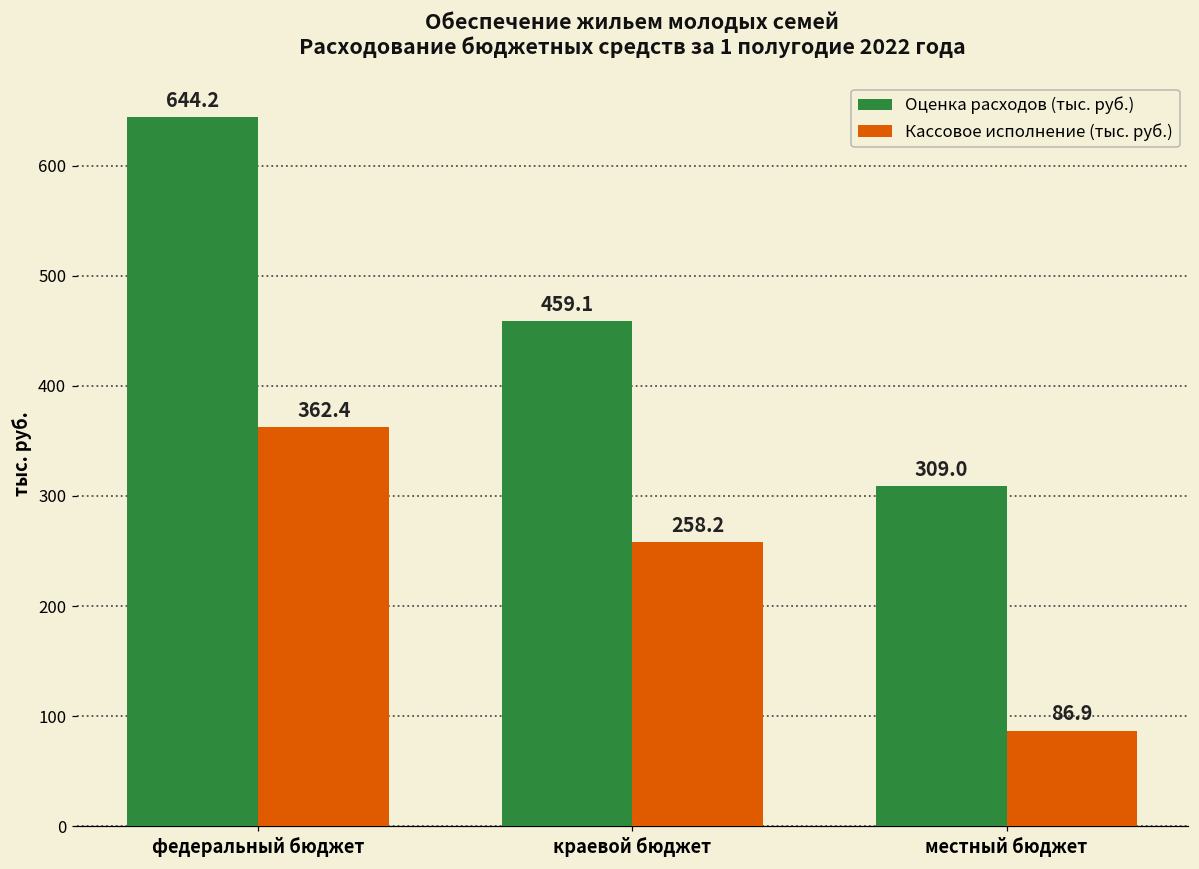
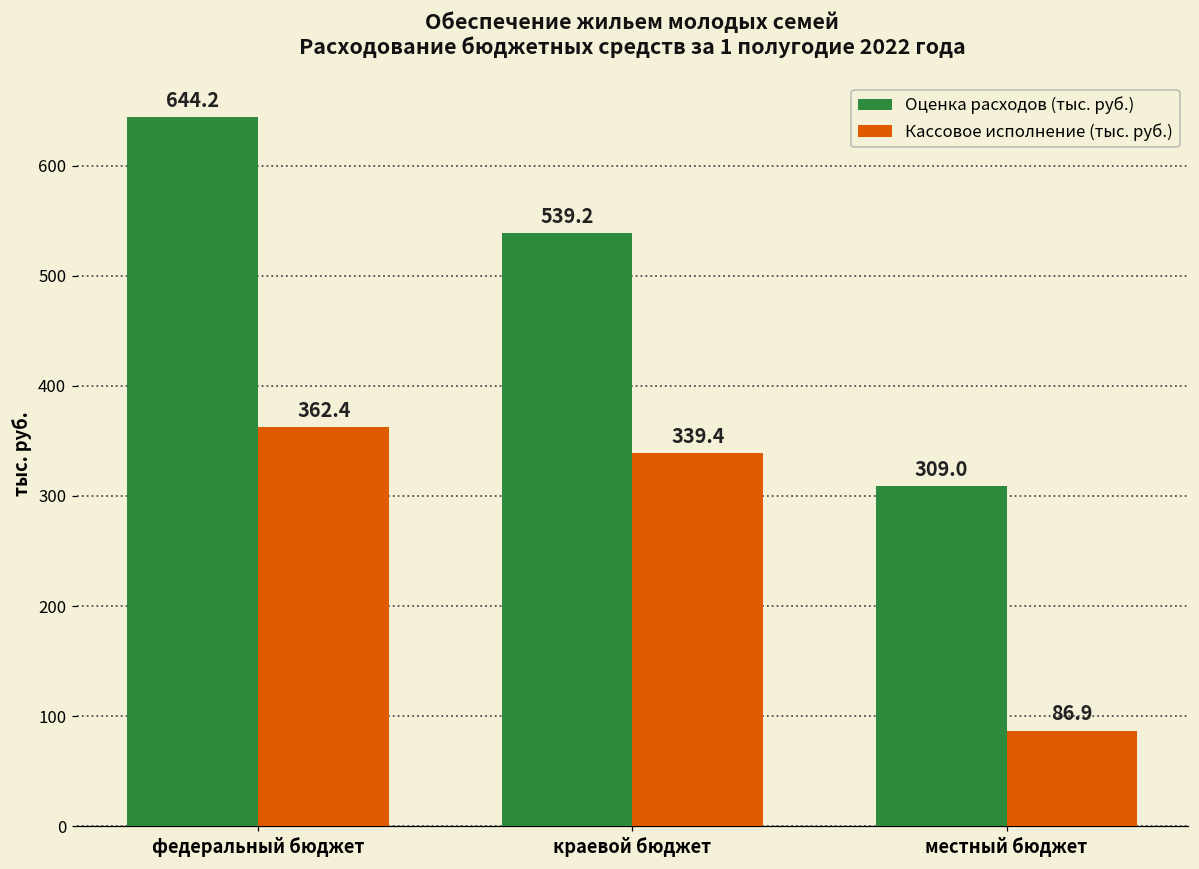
  {
    "Оценка расходов (тыс. руб.)": {
      "федеральный бюджет": 644.2,
-     "краевой бюджет": 459.1,
+     "краевой бюджет": 539.2,
      "местный бюджет": 309.0
    },
    "Кассовое исполнение (тыс. руб.)": {
      "федеральный бюджет": 362.4,
-     "краевой бюджет": 258.2,
+     "краевой бюджет": 339.4,
      "местный бюджет": 86.9
    }
  }
